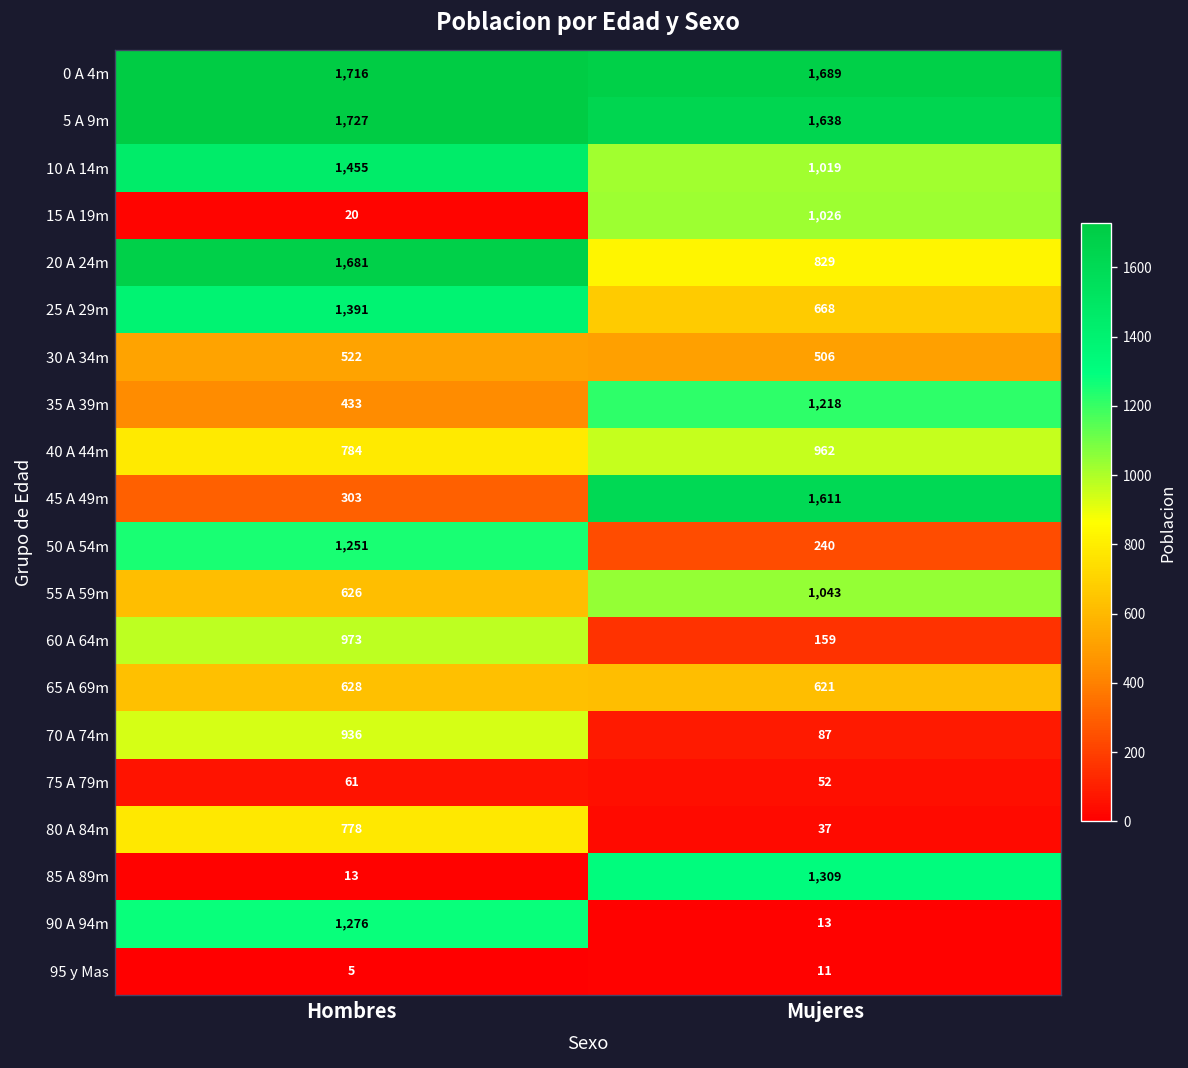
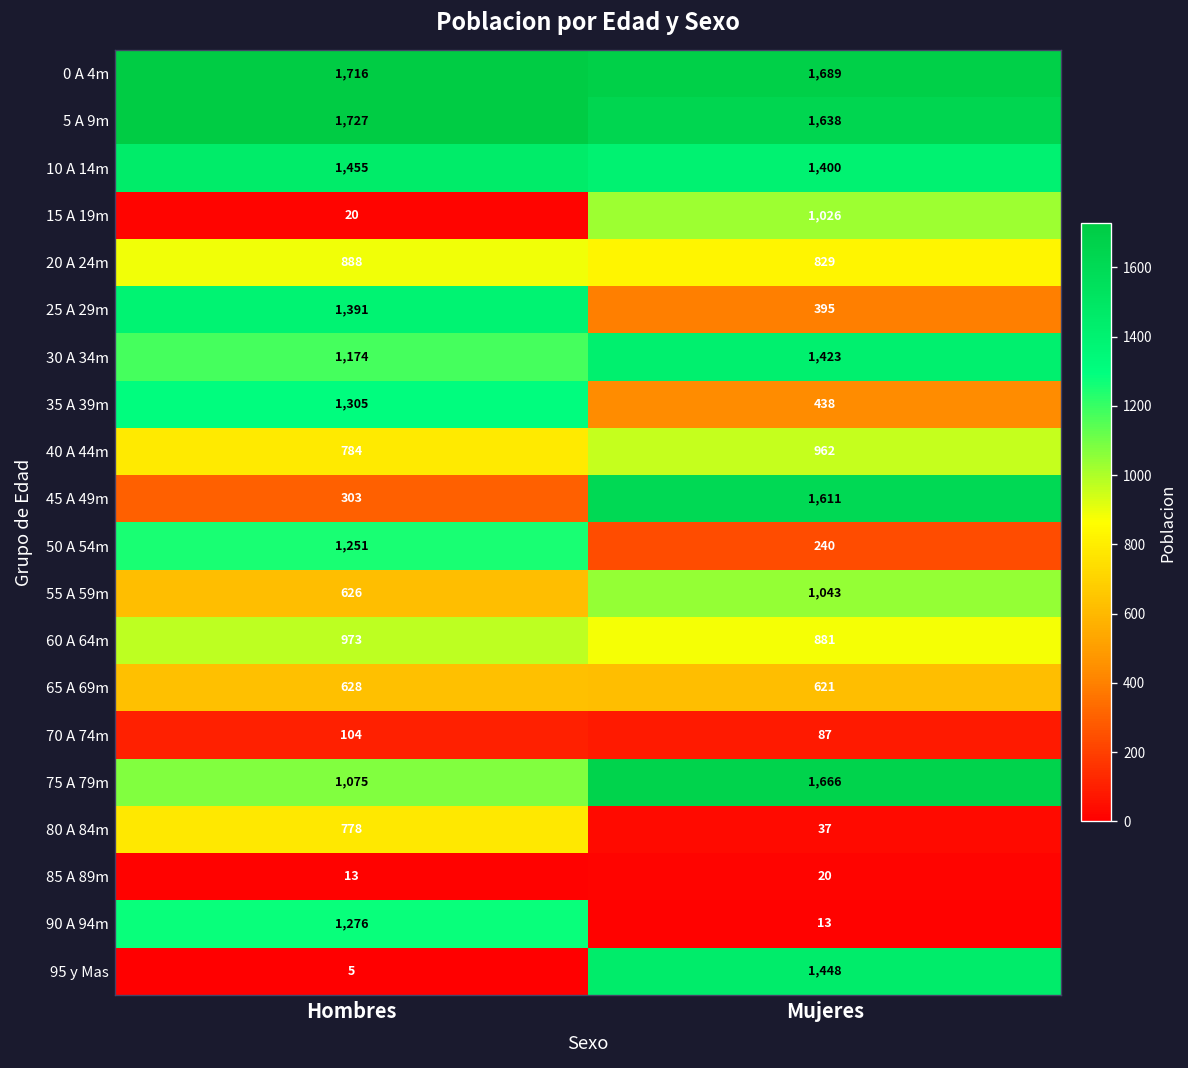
  {
    "0 A 4m": {
      "Hombres": "1,716",
      "Mujeres": "1,689"
    },
    "5 A 9m": {
      "Hombres": "1,727",
      "Mujeres": "1,638"
    },
    "10 A 14m": {
      "Hombres": "1,455",
-     "Mujeres": "1,019"
+     "Mujeres": "1,400"
    },
    "15 A 19m": {
      "Hombres": "20",
      "Mujeres": "1,026"
    },
    "20 A 24m": {
-     "Hombres": "1,681",
+     "Hombres": "888",
      "Mujeres": "829"
    },
    "25 A 29m": {
      "Hombres": "1,391",
-     "Mujeres": "668"
+     "Mujeres": "395"
    },
    "30 A 34m": {
-     "Hombres": "522",
-     "Mujeres": "506"
+     "Hombres": "1,174",
+     "Mujeres": "1,423"
    },
    "35 A 39m": {
-     "Hombres": "433",
-     "Mujeres": "1,218"
+     "Hombres": "1,305",
+     "Mujeres": "438"
    },
    "40 A 44m": {
      "Hombres": "784",
      "Mujeres": "962"
    },
    "45 A 49m": {
      "Hombres": "303",
      "Mujeres": "1,611"
    },
    "50 A 54m": {
      "Hombres": "1,251",
      "Mujeres": "240"
    },
    "55 A 59m": {
      "Hombres": "626",
      "Mujeres": "1,043"
    },
    "60 A 64m": {
      "Hombres": "973",
-     "Mujeres": "159"
+     "Mujeres": "881"
    },
    "65 A 69m": {
      "Hombres": "628",
      "Mujeres": "621"
    },
    "70 A 74m": {
-     "Hombres": "936",
+     "Hombres": "104",
      "Mujeres": "87"
    },
    "75 A 79m": {
-     "Hombres": "61",
-     "Mujeres": "52"
+     "Hombres": "1,075",
+     "Mujeres": "1,666"
    },
    "80 A 84m": {
      "Hombres": "778",
      "Mujeres": "37"
    },
    "85 A 89m": {
      "Hombres": "13",
-     "Mujeres": "1,309"
+     "Mujeres": "20"
    },
    "90 A 94m": {
      "Hombres": "1,276",
      "Mujeres": "13"
    },
    "95 y Mas": {
      "Hombres": "5",
-     "Mujeres": "11"
+     "Mujeres": "1,448"
    }
  }
